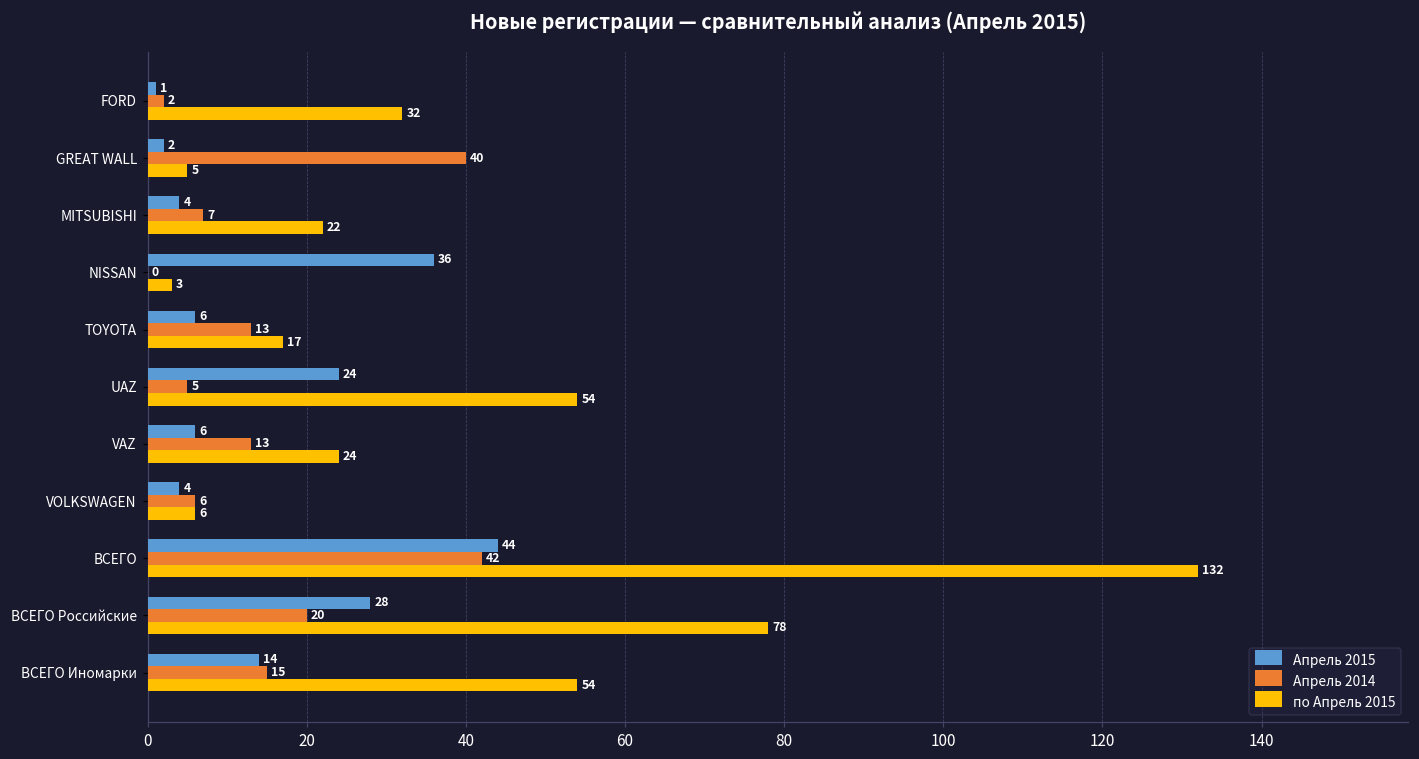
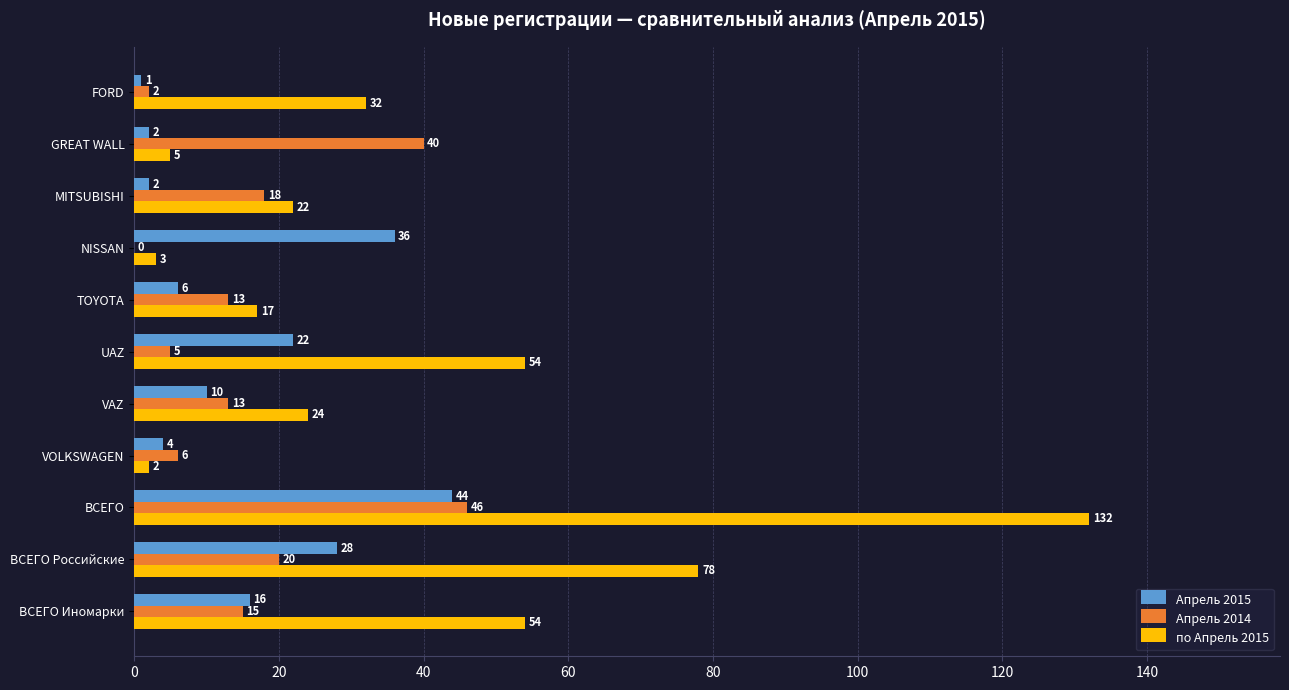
  {
    "Апрель 2015": {
      "FORD": 1,
      "GREAT WALL": 2,
-     "MITSUBISHI": 4,
+     "MITSUBISHI": 2,
      "NISSAN": 36,
      "TOYOTA": 6,
-     "UAZ": 24,
-     "VAZ": 6,
+     "UAZ": 22,
+     "VAZ": 10,
      "VOLKSWAGEN": 4,
      "ВСЕГО": 44,
      "ВСЕГО Российские": 28,
-     "ВСЕГО Иномарки": 14
+     "ВСЕГО Иномарки": 16
    },
    "Апрель 2014": {
      "FORD": 2,
      "GREAT WALL": 40,
-     "MITSUBISHI": 7,
+     "MITSUBISHI": 18,
      "NISSAN": 0,
      "TOYOTA": 13,
      "UAZ": 5,
      "VAZ": 13,
      "VOLKSWAGEN": 6,
-     "ВСЕГО": 42,
+     "ВСЕГО": 46,
      "ВСЕГО Российские": 20,
      "ВСЕГО Иномарки": 15
    },
    "по Апрель 2015": {
      "FORD": 32,
      "GREAT WALL": 5,
      "MITSUBISHI": 22,
      "NISSAN": 3,
      "TOYOTA": 17,
      "UAZ": 54,
      "VAZ": 24,
-     "VOLKSWAGEN": 6,
+     "VOLKSWAGEN": 2,
      "ВСЕГО": 132,
      "ВСЕГО Российские": 78,
      "ВСЕГО Иномарки": 54
    }
  }
